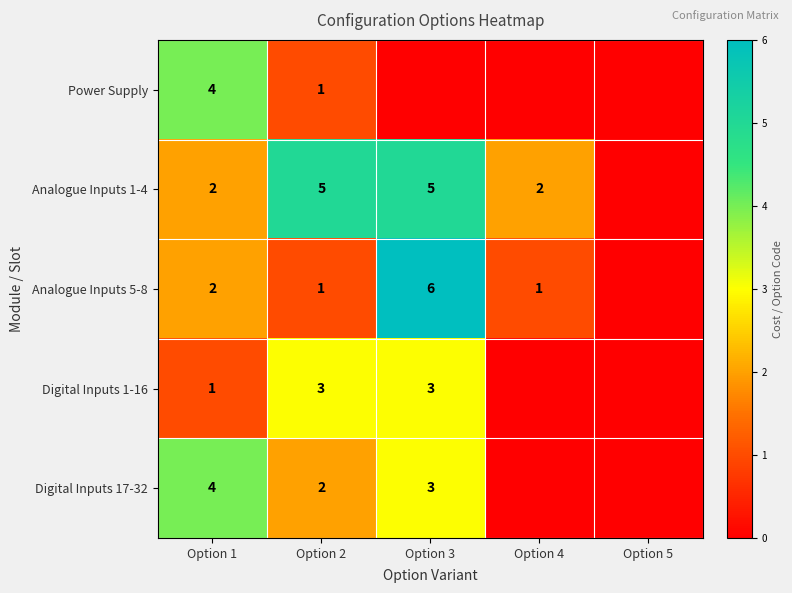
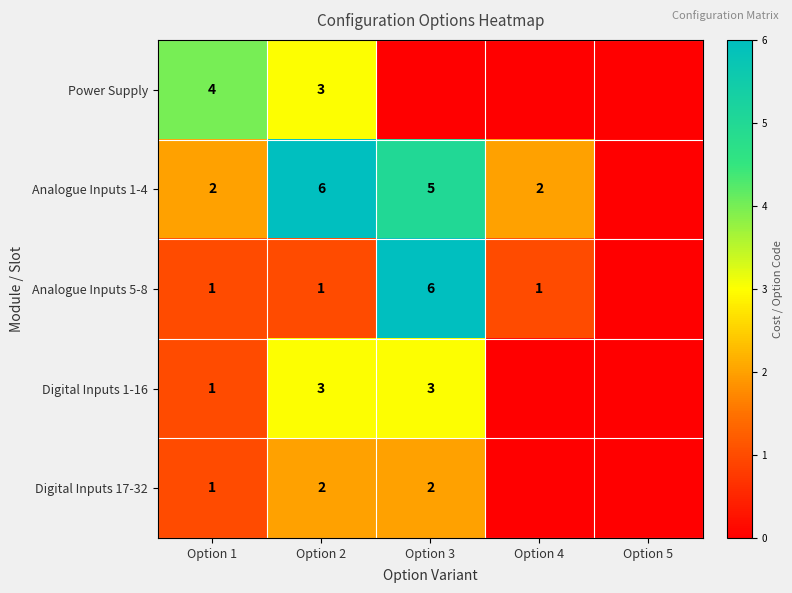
  {
    "Power Supply": {
      "Option 1": 4,
-     "Option 2": 1
+     "Option 2": 3
    },
    "Analogue Inputs 1-4": {
      "Option 1": 2,
-     "Option 2": 5,
+     "Option 2": 6,
      "Option 3": 5,
      "Option 4": 2
    },
    "Analogue Inputs 5-8": {
-     "Option 1": 2,
+     "Option 1": 1,
      "Option 2": 1,
      "Option 3": 6,
      "Option 4": 1
    },
    "Digital Inputs 1-16": {
      "Option 1": 1,
      "Option 2": 3,
      "Option 3": 3
    },
    "Digital Inputs 17-32": {
-     "Option 1": 4,
+     "Option 1": 1,
      "Option 2": 2,
-     "Option 3": 3
+     "Option 3": 2
    }
  }
